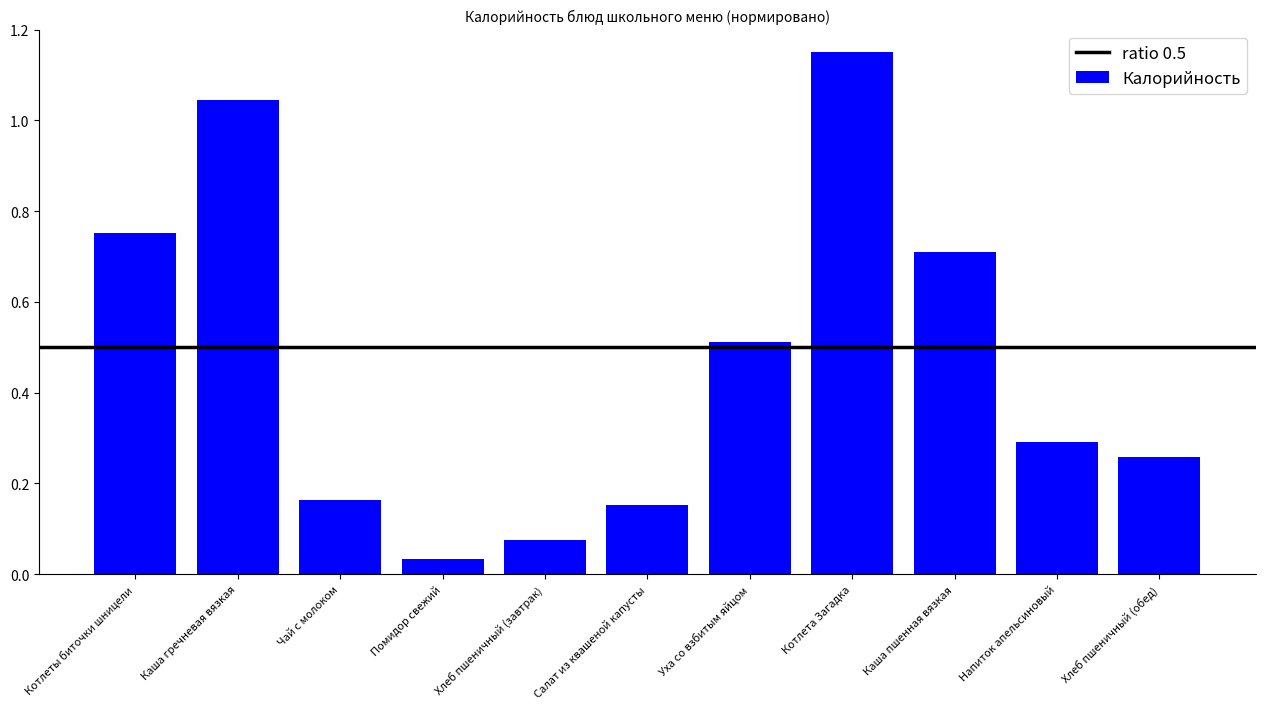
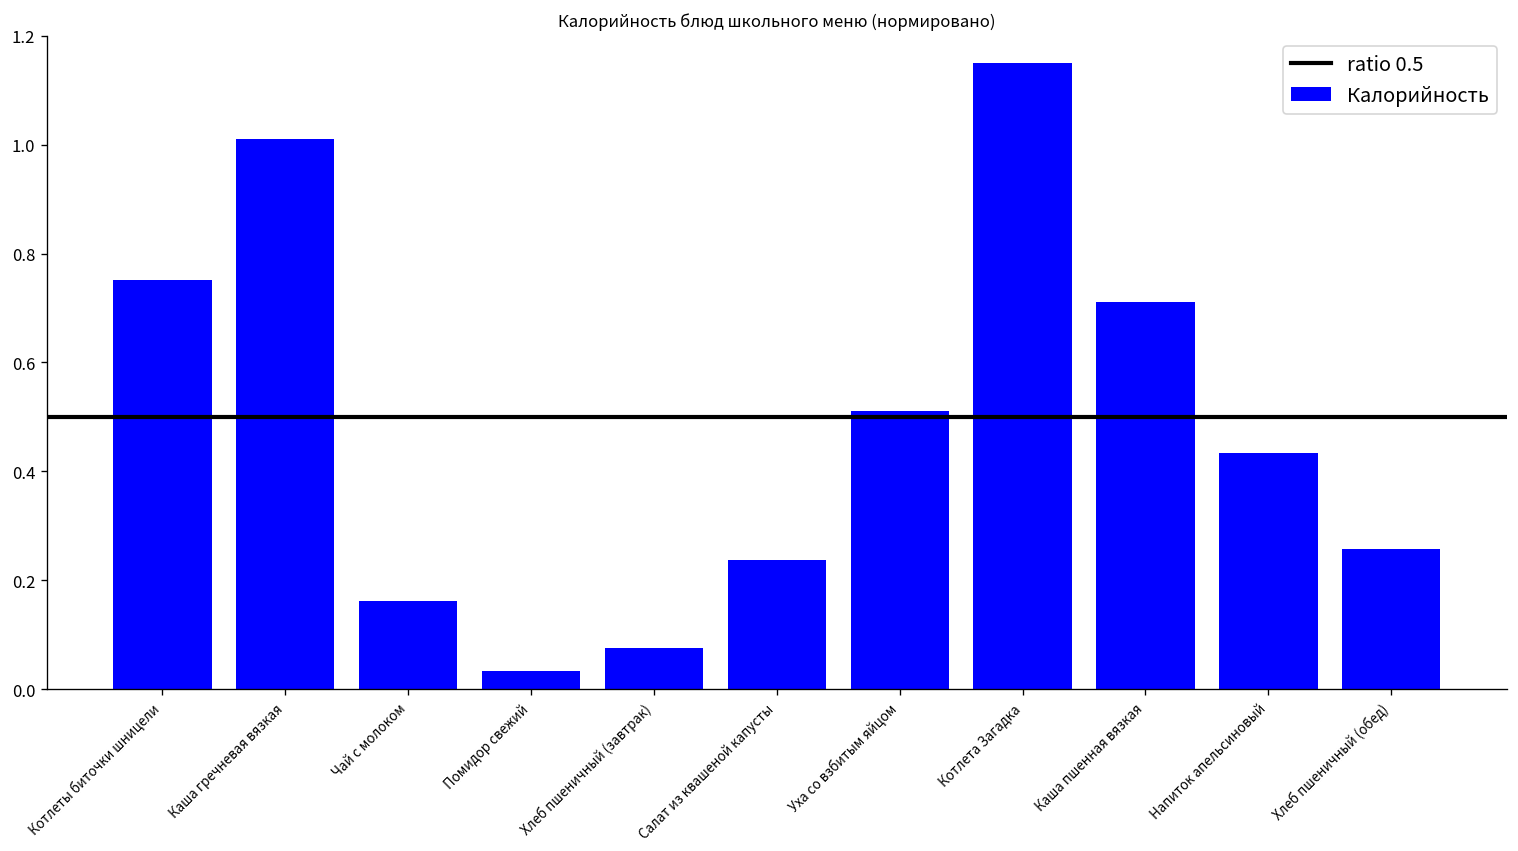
  {
    "Котлеты биточки шницели": 0.75,
-   "Каша гречневая вязкая": 1.04,
+   "Каша гречневая вязкая": 1.01,
    "Чай с молоком": 0.16,
    "Помидор свежий": 0.03,
    "Хлеб пшеничный (завтрак)": 0.08,
-   "Салат из квашеной капусты": 0.15,
+   "Салат из квашеной капусты": 0.24,
    "Уха со взбитым яйцом": 0.51,
    "Котлета Загадка": 1.15,
    "Каша пшенная вязкая": 0.71,
-   "Напиток апельсиновый": 0.29,
+   "Напиток апельсиновый": 0.43,
    "Хлеб пшеничный (обед)": 0.26
  }
